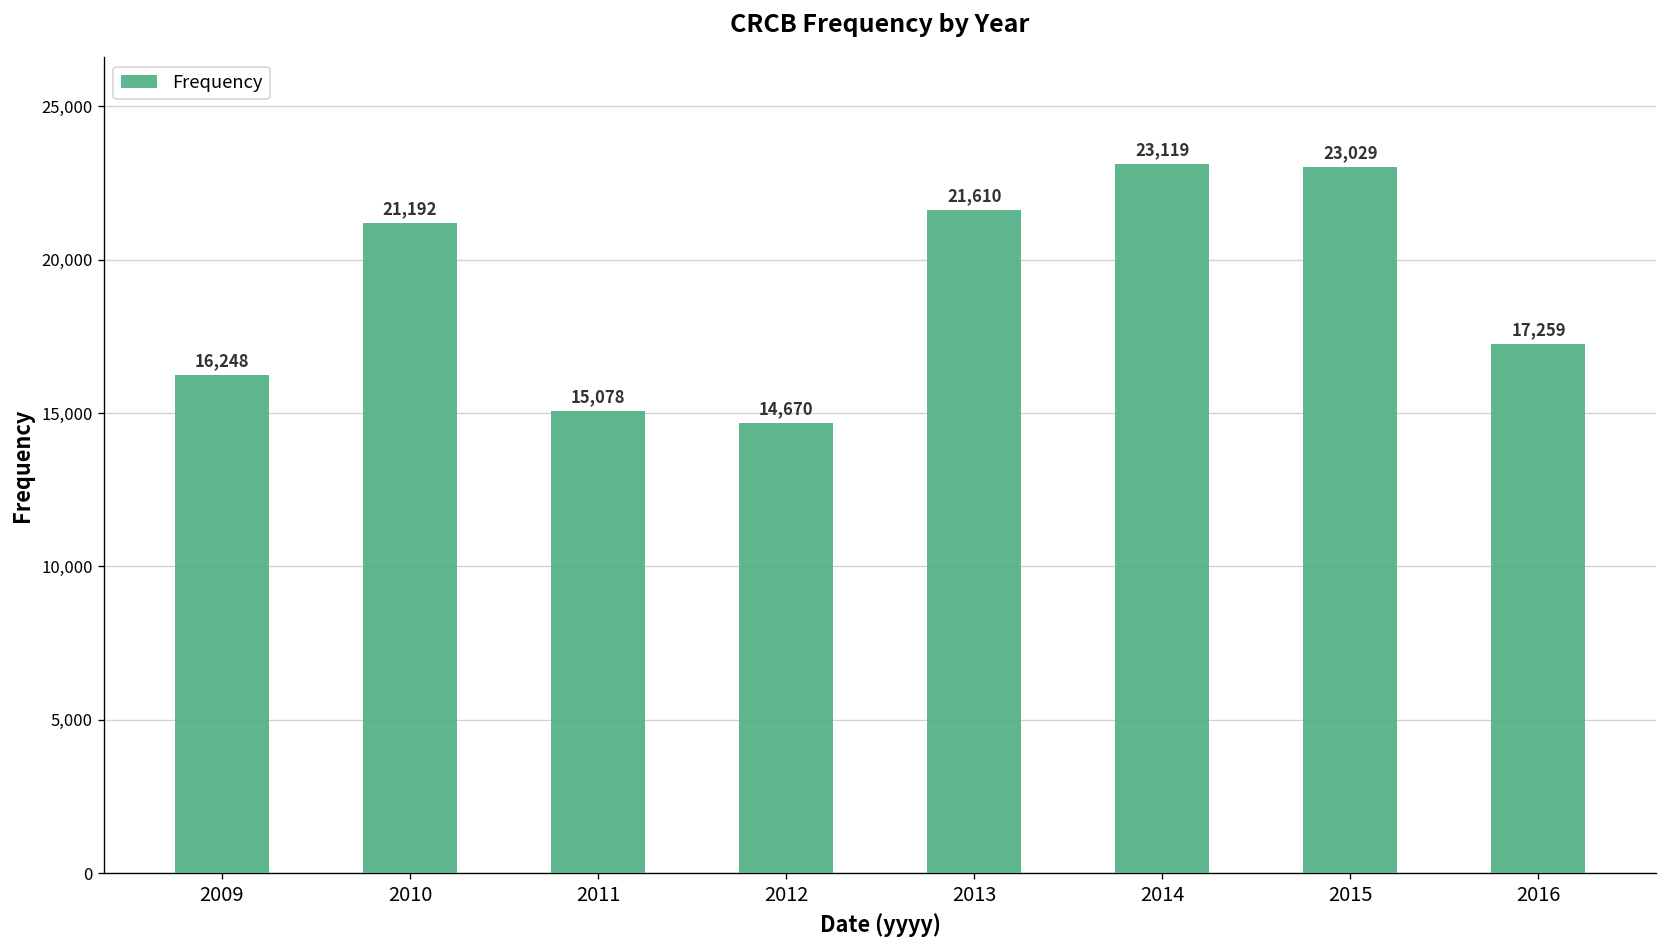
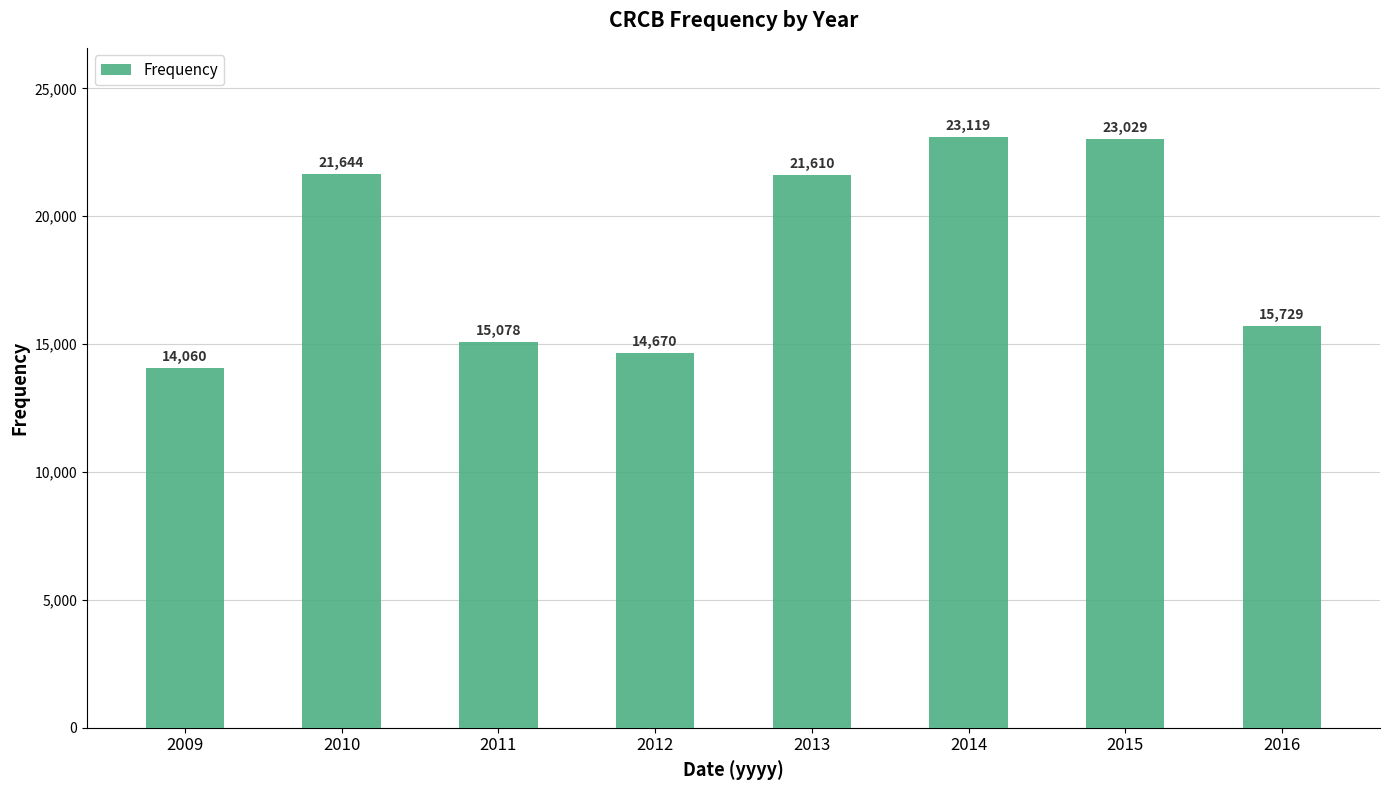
  {
-   "2009": "16,248",
-   "2010": "21,192",
+   "2009": "14,060",
+   "2010": "21,644",
    "2011": "15,078",
    "2012": "14,670",
    "2013": "21,610",
    "2014": "23,119",
    "2015": "23,029",
-   "2016": "17,259"
+   "2016": "15,729"
  }
